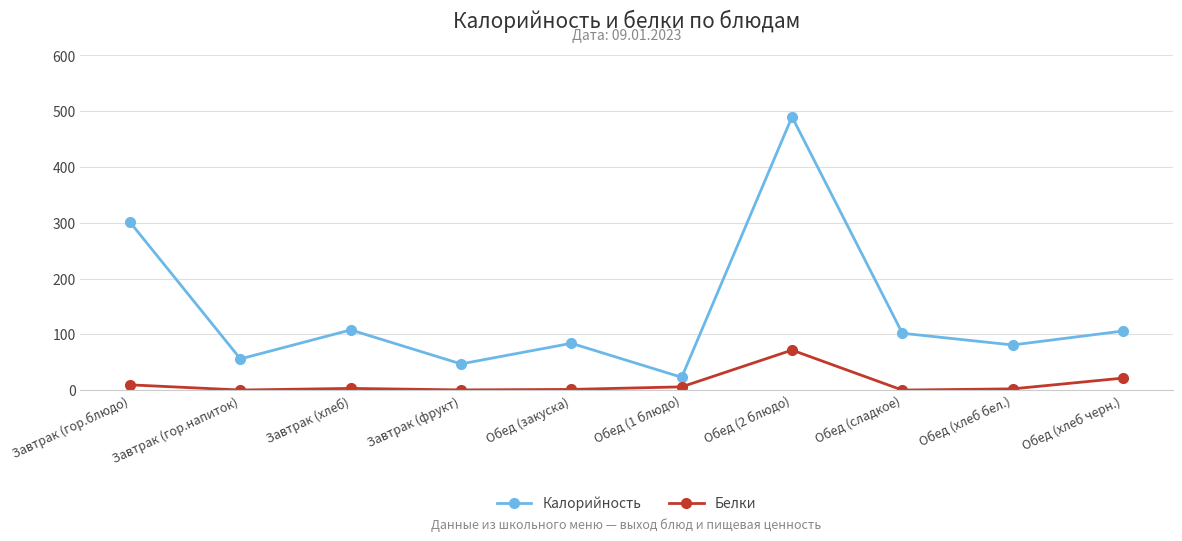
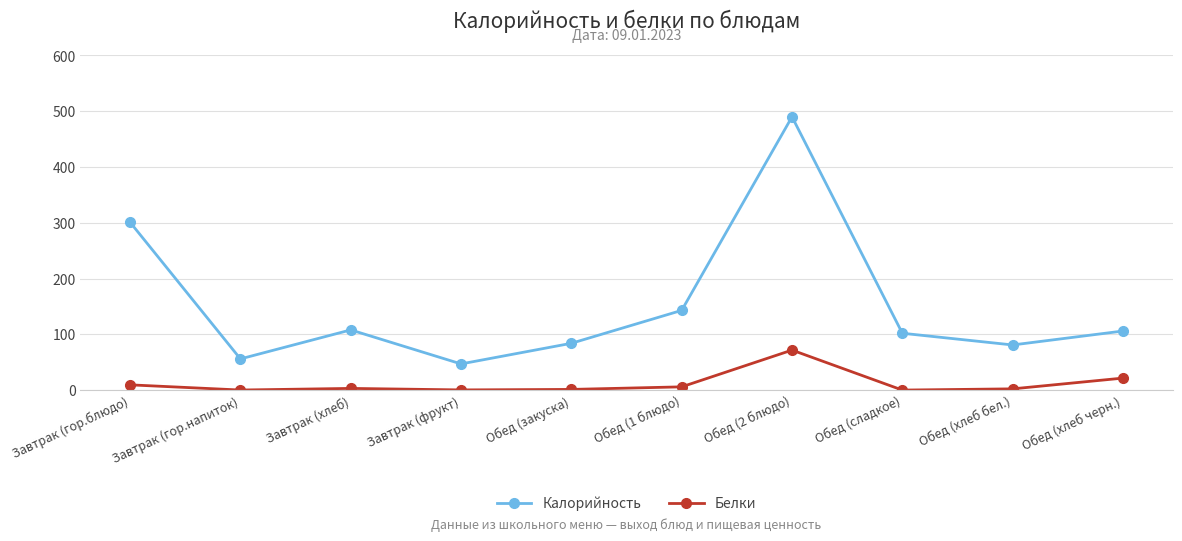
  {
    "Калорийность": {
      "Завтрак (гор.блюдо)": 300,
      "Завтрак (гор.напиток)": 60,
      "Завтрак (хлеб)": 110,
      "Завтрак (фрукт)": 50,
      "Обед (закуска)": 80,
-     "Обед (1 блюдо)": 20,
+     "Обед (1 блюдо)": 140,
      "Обед (2 блюдо)": 490,
      "Обед (сладкое)": 100,
      "Обед (хлеб бел.)": 80,
      "Обед (хлеб черн.)": 110
    },
    "Белки": {
      "Завтрак (гор.блюдо)": 10,
      "Завтрак (гор.напиток)": 0,
      "Завтрак (хлеб)": 0,
      "Завтрак (фрукт)": 0,
      "Обед (закуска)": 0,
      "Обед (1 блюдо)": 10,
      "Обед (2 блюдо)": 70,
      "Обед (сладкое)": 0,
      "Обед (хлеб бел.)": 0,
      "Обед (хлеб черн.)": 20
    }
  }
